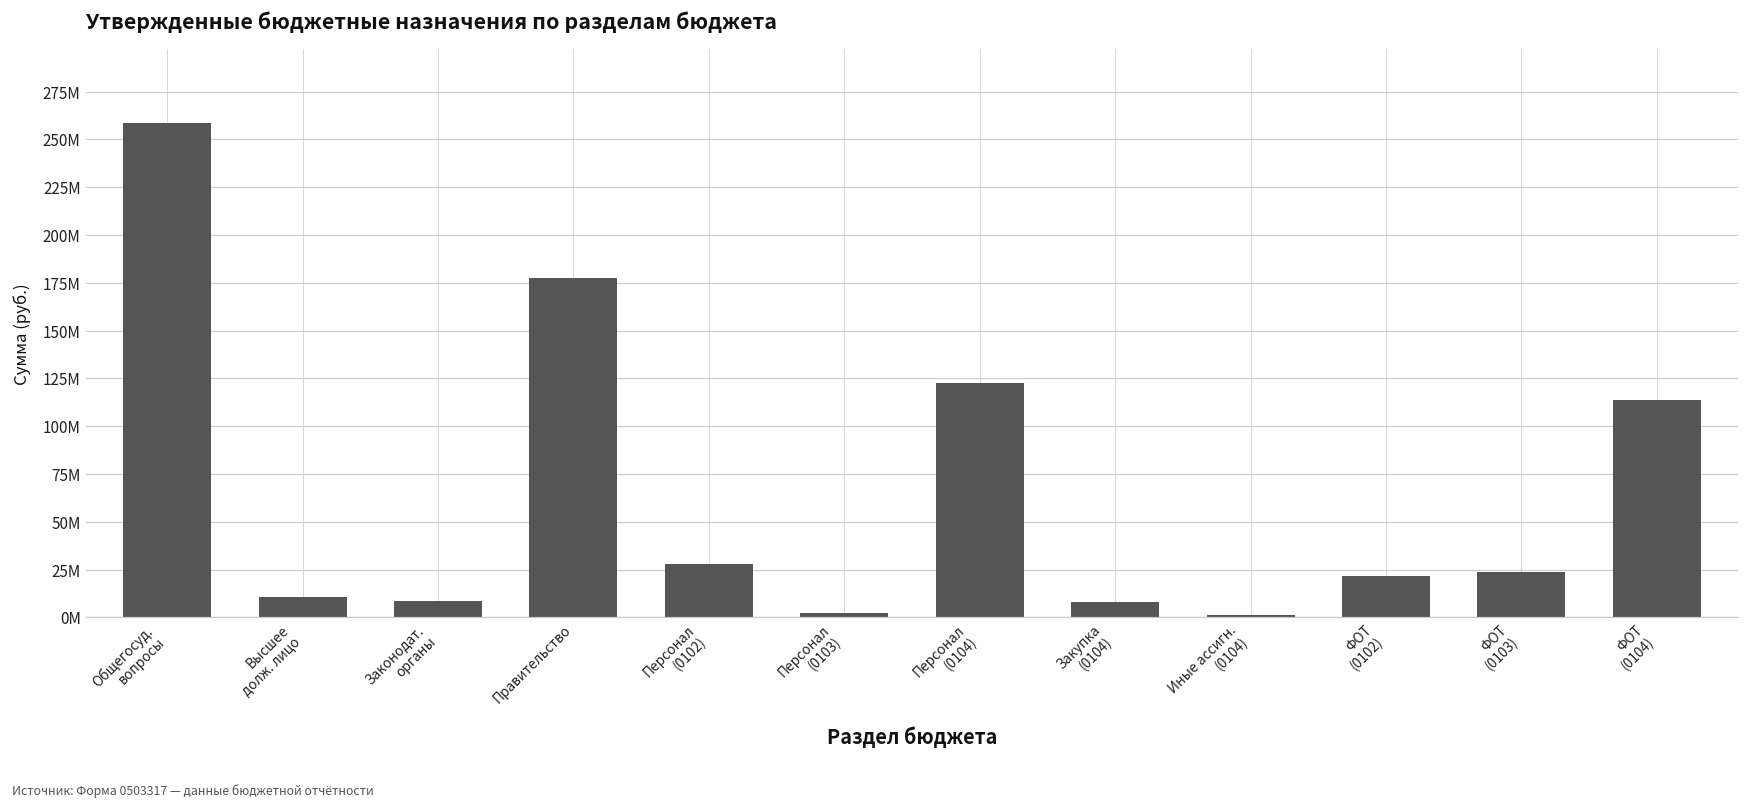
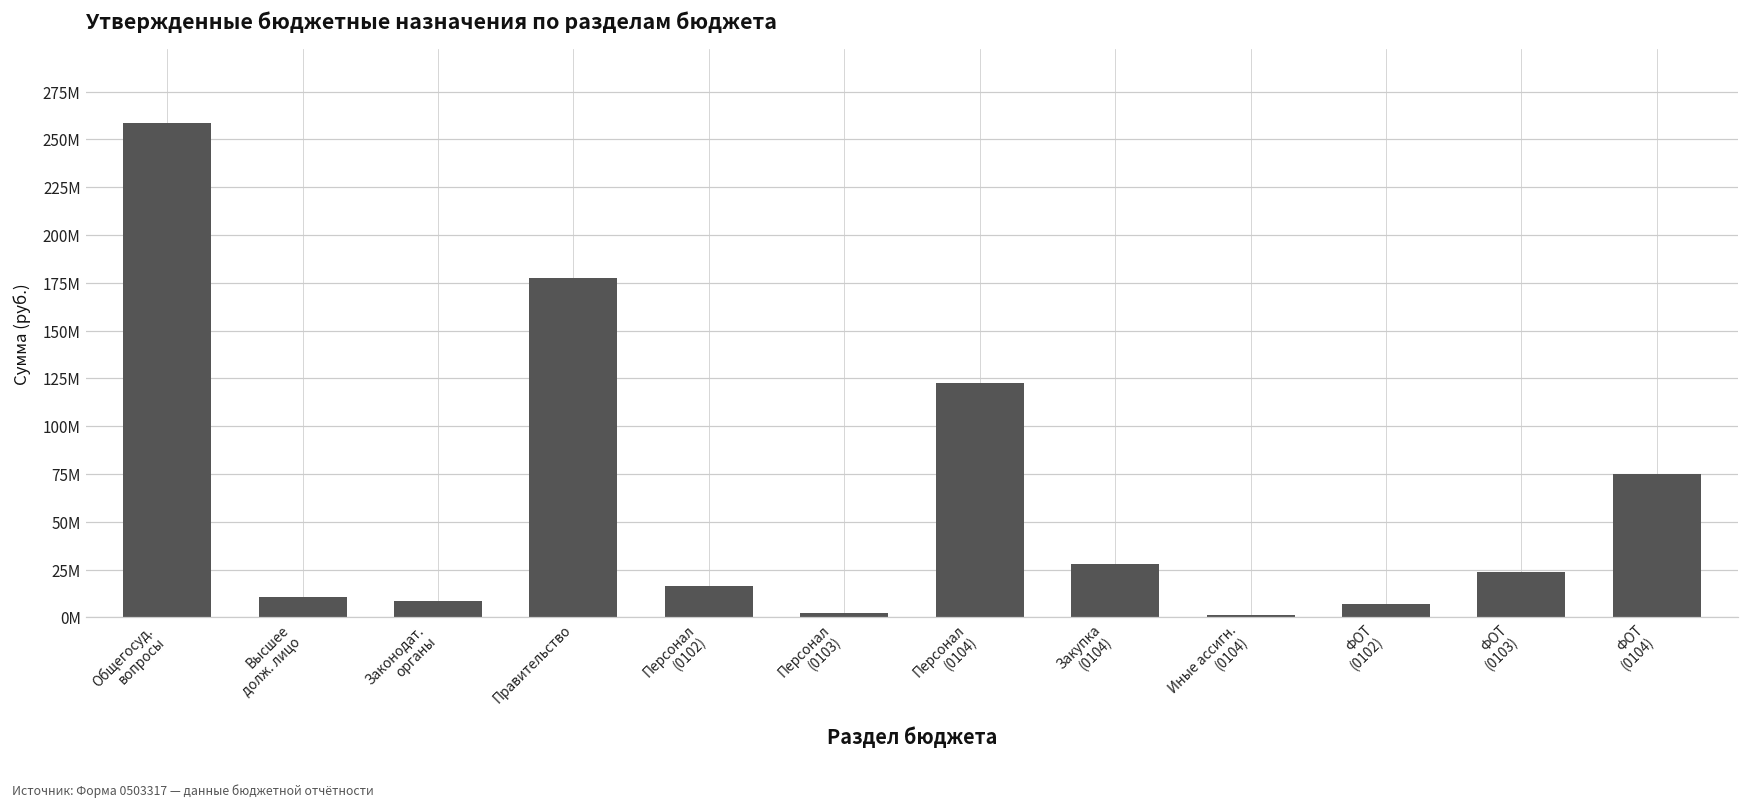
  {
    "Общегосуд. вопросы": 258000000,
    "Высшее долж. лицо": 11000000,
    "Законодат. органы": 8000000,
    "Правительство": 177000000,
-   "Персонал (0102)": 28000000,
+   "Персонал (0102)": 16000000,
    "Персонал (0103)": 2000000,
    "Персонал (0104)": 123000000,
-   "Закупка (0104)": 8000000,
-   "ФОТ (0102)": 21000000,
+   "Закупка (0104)": 28000000,
+   "ФОТ (0102)": 7000000,
    "ФОТ (0103)": 24000000,
-   "ФОТ (0104)": 114000000
+   "ФОТ (0104)": 75000000
  }
